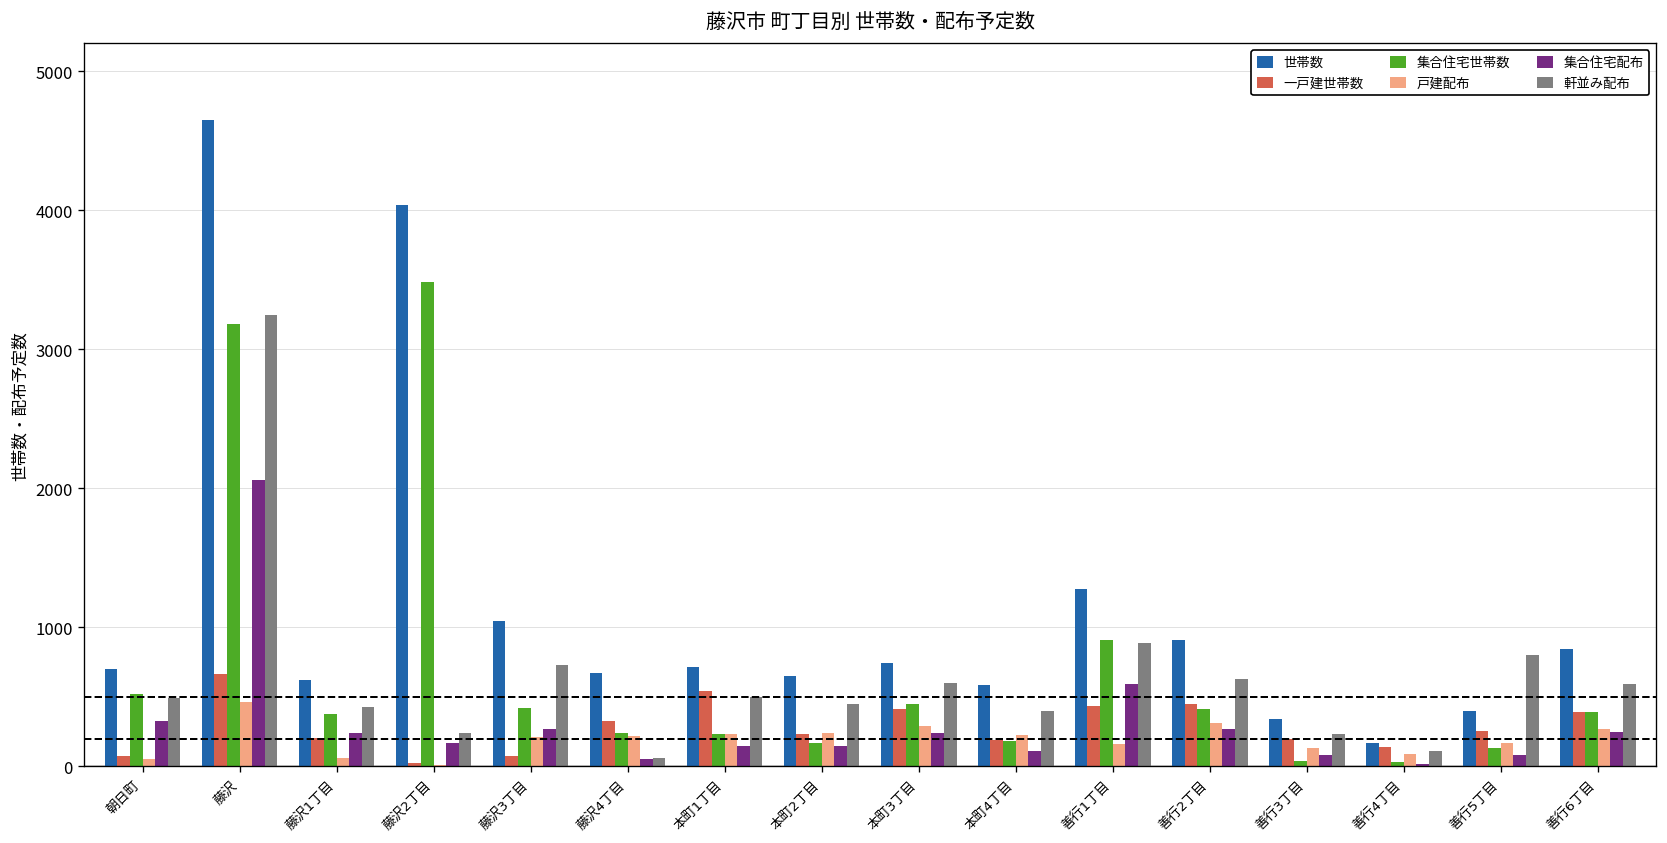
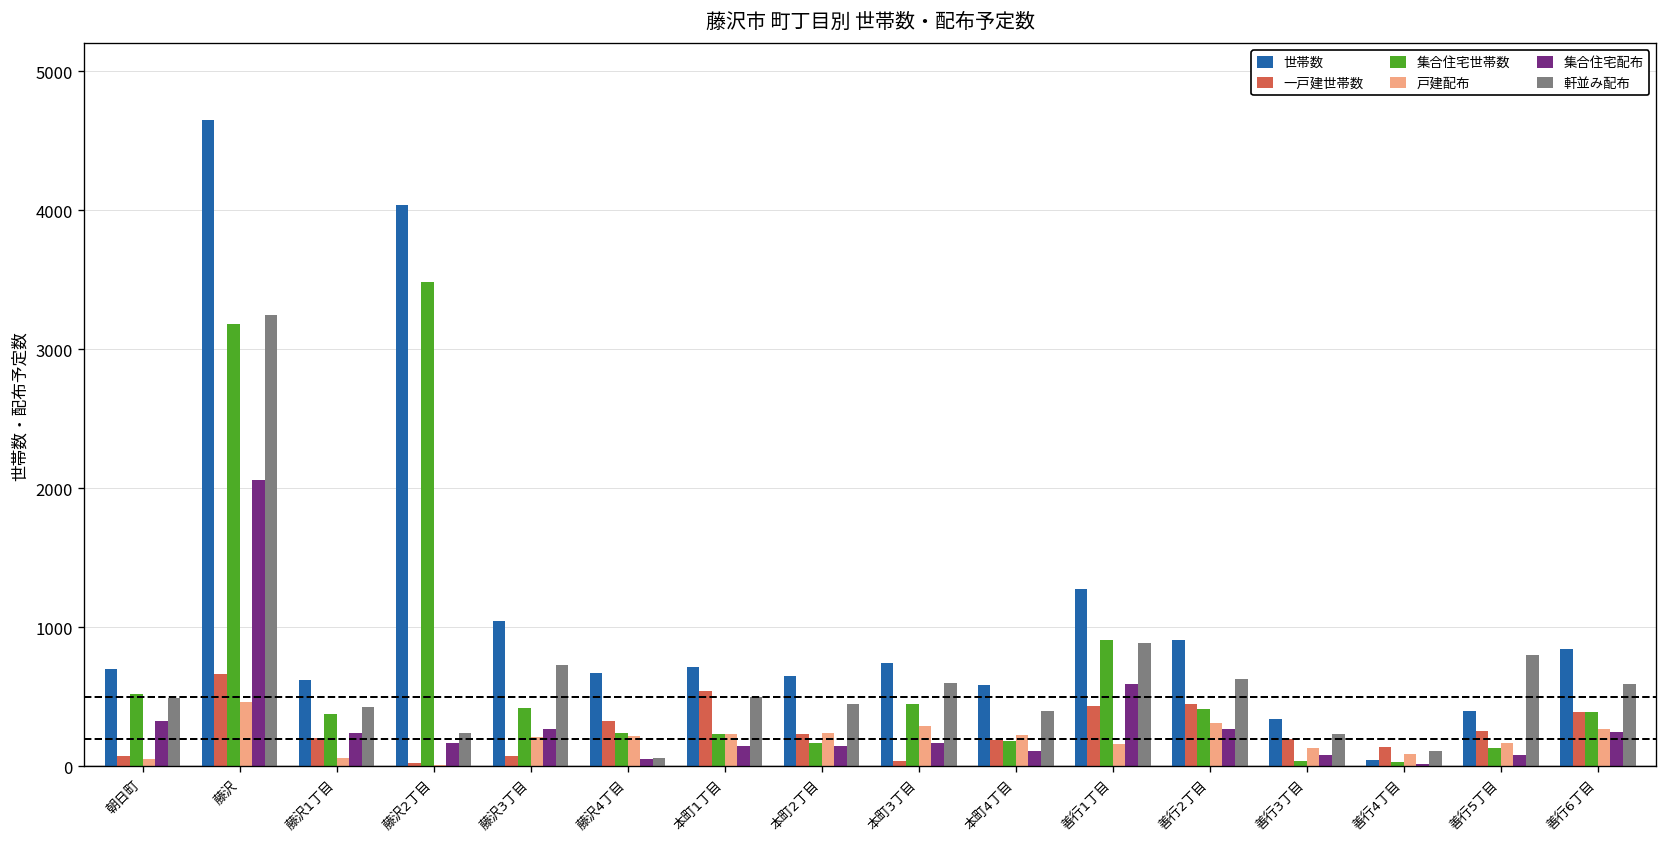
  {
    "世帯数": {
      "朝日町": 700,
      "藤沢": 4650,
      "藤沢1丁目": 620,
      "藤沢2丁目": 4040,
      "藤沢3丁目": 1050,
      "藤沢4丁目": 670,
      "本町1丁目": 720,
      "本町2丁目": 650,
      "本町3丁目": 750,
      "本町4丁目": 580,
      "善行1丁目": 1280,
      "善行2丁目": 910,
      "善行3丁目": 340,
-     "善行4丁目": 170,
+     "善行4丁目": 40,
      "善行5丁目": 400,
      "善行6丁目": 850
    },
    "一戸建世帯数": {
      "朝日町": 70,
      "藤沢": 660,
      "藤沢1丁目": 210,
      "藤沢2丁目": 20,
      "藤沢3丁目": 80,
      "藤沢4丁目": 330,
      "本町1丁目": 540,
      "本町2丁目": 230,
-     "本町3丁目": 420,
+     "本町3丁目": 40,
      "本町4丁目": 190,
      "善行1丁目": 430,
      "善行2丁目": 450,
      "善行3丁目": 200,
      "善行4丁目": 140,
      "善行5丁目": 260,
      "善行6丁目": 390
    },
    "集合住宅世帯数": {
      "朝日町": 520,
      "藤沢": 3180,
      "藤沢1丁目": 380,
      "藤沢2丁目": 3480,
      "藤沢3丁目": 420,
      "藤沢4丁目": 240,
      "本町1丁目": 240,
      "本町2丁目": 170,
      "本町3丁目": 450,
      "本町4丁目": 180,
      "善行1丁目": 910,
      "善行2丁目": 420,
      "善行3丁目": 40,
      "善行4丁目": 30,
      "善行5丁目": 130,
      "善行6丁目": 390
    },
    "戸建配布": {
      "朝日町": 50,
      "藤沢": 460,
      "藤沢1丁目": 60,
      "藤沢3丁目": 210,
      "藤沢4丁目": 220,
      "本町1丁目": 230,
      "本町2丁目": 240,
      "本町3丁目": 290,
      "本町4丁目": 230,
      "善行1丁目": 160,
      "善行2丁目": 310,
      "善行3丁目": 130,
      "善行4丁目": 90,
      "善行5丁目": 170,
      "善行6丁目": 270
    },
    "集合住宅配布": {
      "朝日町": 330,
      "藤沢": 2060,
      "藤沢1丁目": 240,
      "藤沢2丁目": 170,
      "藤沢3丁目": 270,
      "藤沢4丁目": 50,
      "本町1丁目": 150,
      "本町2丁目": 150,
-     "本町3丁目": 240,
+     "本町3丁目": 170,
      "本町4丁目": 110,
      "善行1丁目": 590,
      "善行2丁目": 270,
      "善行3丁目": 80,
      "善行5丁目": 80,
      "善行6丁目": 250
    },
    "軒並み配布": {
      "朝日町": 490,
      "藤沢": 3250,
      "藤沢1丁目": 430,
      "藤沢2丁目": 240,
      "藤沢3丁目": 730,
      "藤沢4丁目": 60,
      "本町1丁目": 500,
      "本町2丁目": 450,
      "本町3丁目": 600,
      "本町4丁目": 400,
      "善行1丁目": 890,
      "善行2丁目": 630,
      "善行3丁目": 230,
      "善行4丁目": 110,
      "善行5丁目": 800,
      "善行6丁目": 590
    }
  }
